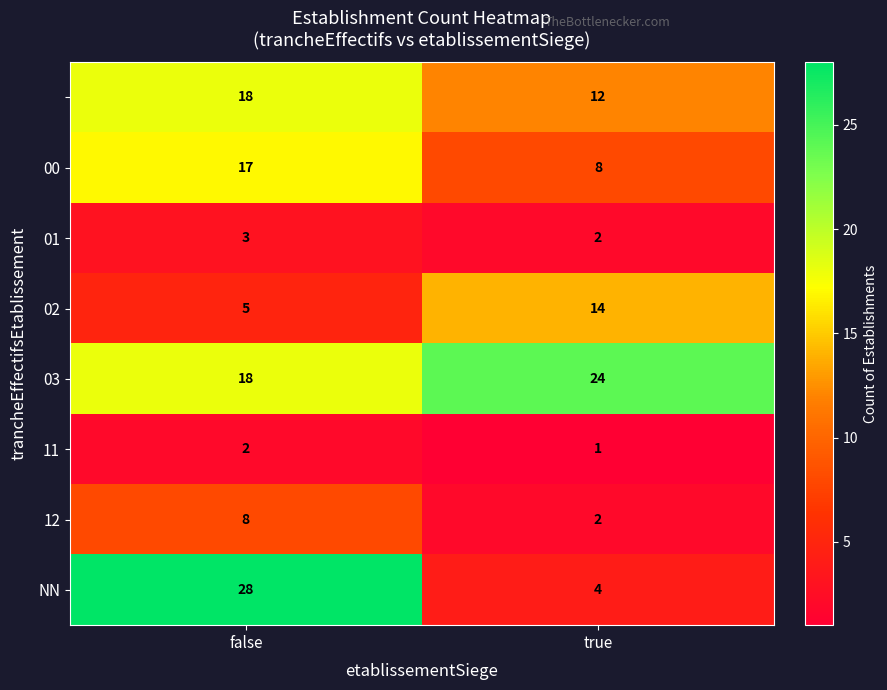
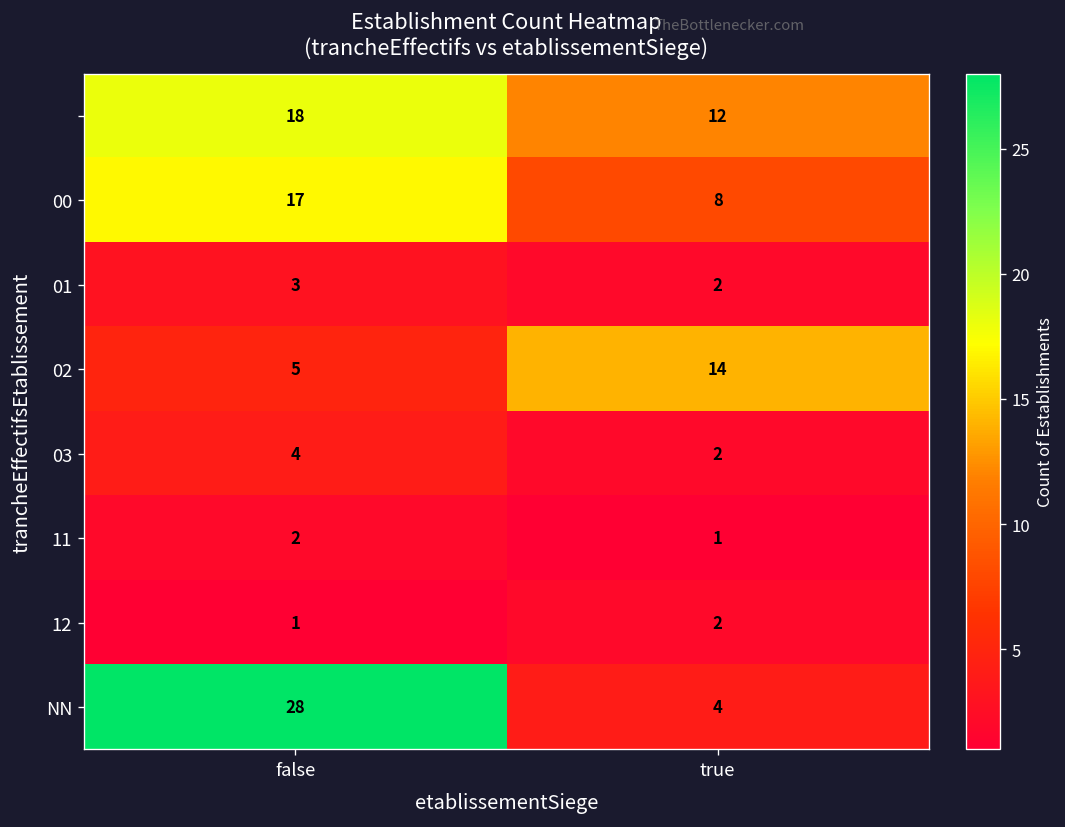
  {
    "00": {
      "false": 17,
      "true": 8
    },
    "01": {
      "false": 3,
      "true": 2
    },
    "02": {
      "false": 5,
      "true": 14
    },
    "03": {
-     "false": 18,
-     "true": 24
+     "false": 4,
+     "true": 2
    },
    "11": {
      "false": 2,
      "true": 1
    },
    "12": {
-     "false": 8,
+     "false": 1,
      "true": 2
    },
    "NN": {
      "false": 28,
      "true": 4
    }
  }
